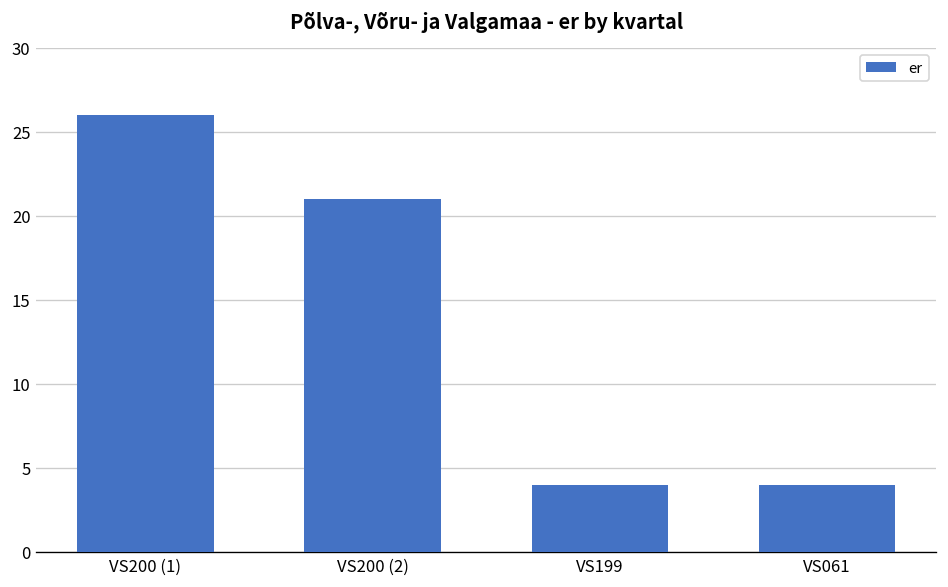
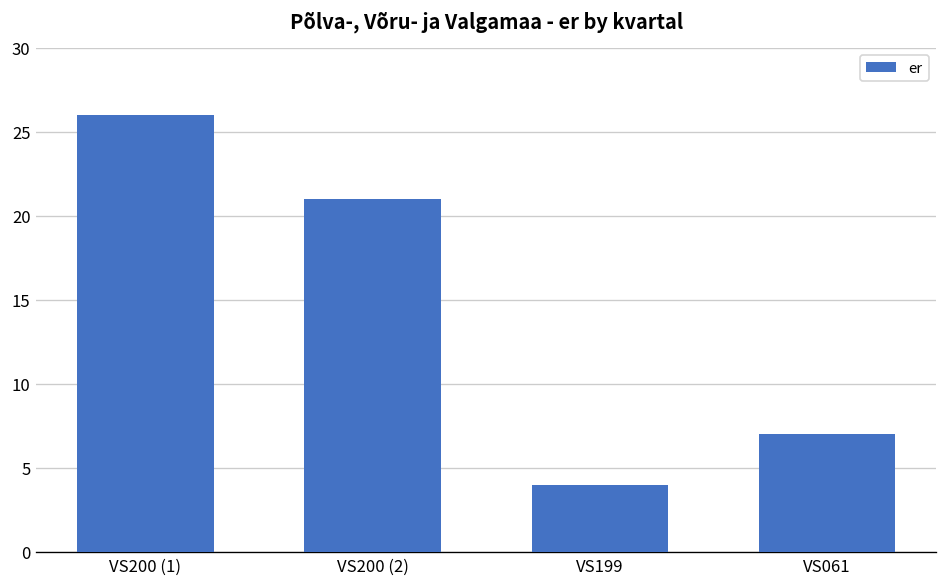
  {
    "VS200 (1)": 26,
    "VS200 (2)": 21,
    "VS199": 4,
-   "VS061": 4
+   "VS061": 7
  }
